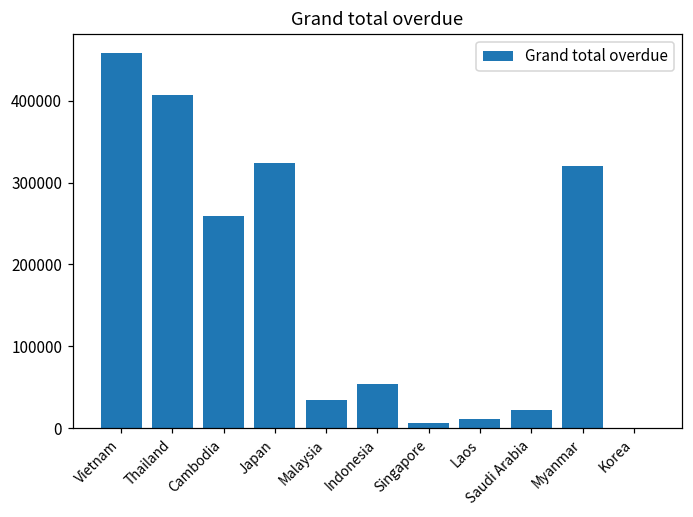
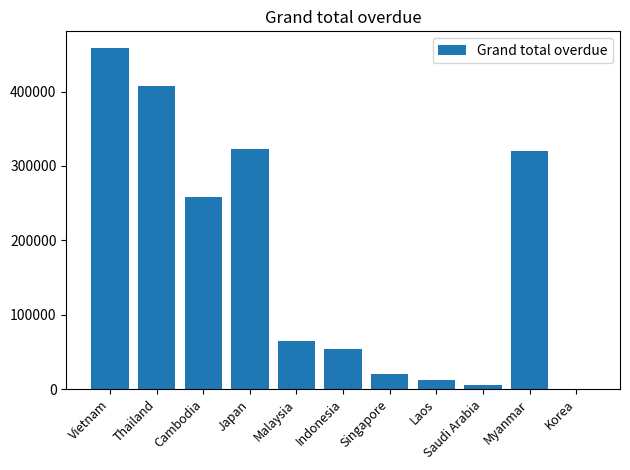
  {
    "Vietnam": 460000,
    "Thailand": 410000,
    "Cambodia": 260000,
    "Japan": 320000,
-   "Malaysia": 30000,
+   "Malaysia": 60000,
    "Indonesia": 50000,
-   "Singapore": 10000,
+   "Singapore": 20000,
    "Laos": 10000,
-   "Saudi Arabia": 20000,
+   "Saudi Arabia": 10000,
    "Myanmar": 320000,
    "Korea": 0
  }
